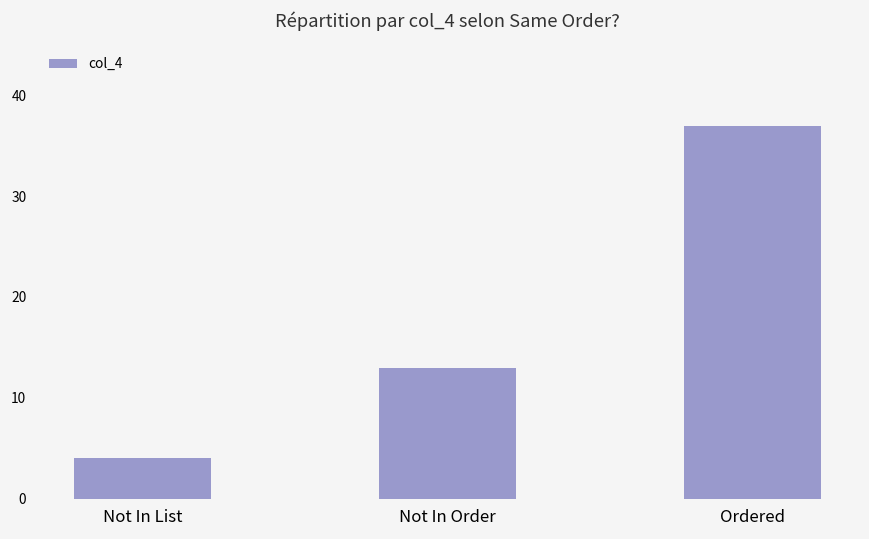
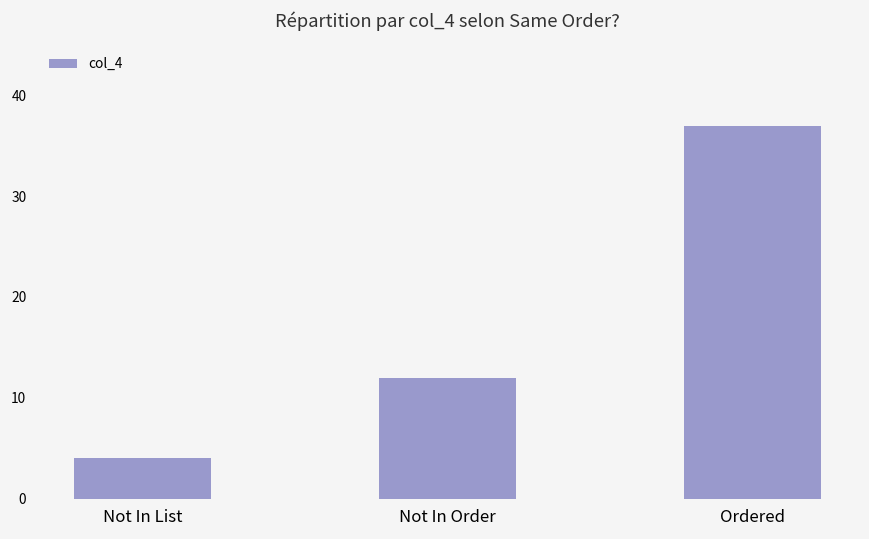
  {
    "Not In List": 4,
-   "Not In Order": 13,
+   "Not In Order": 12,
    "Ordered": 37
  }
